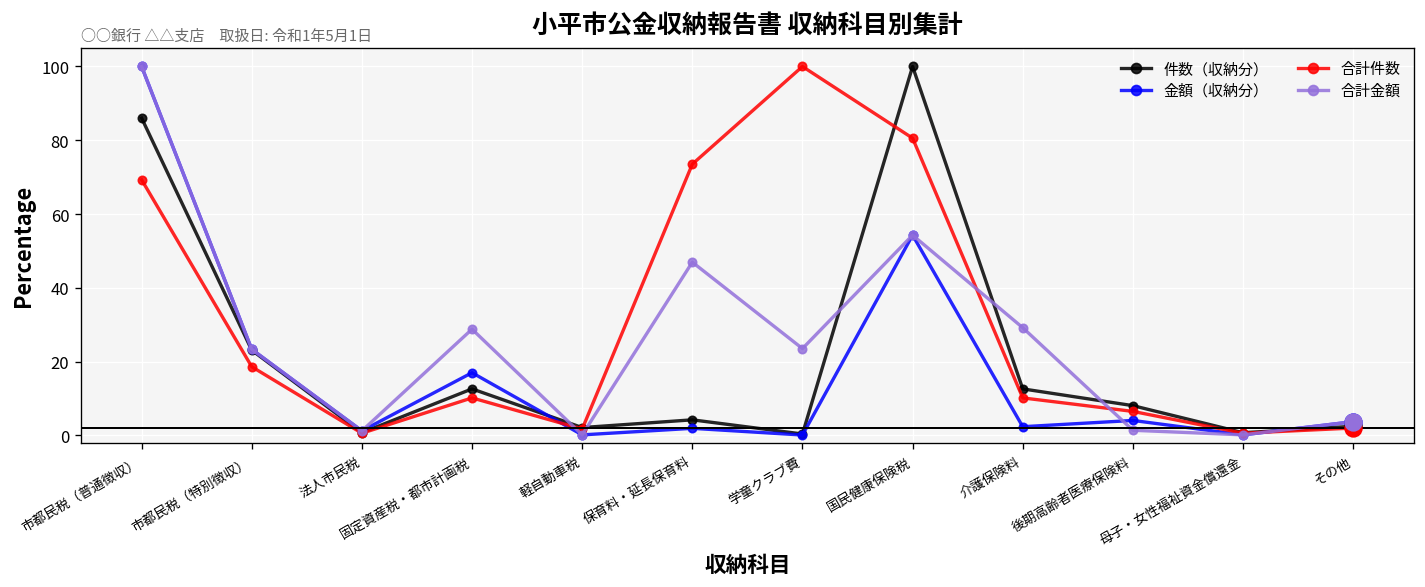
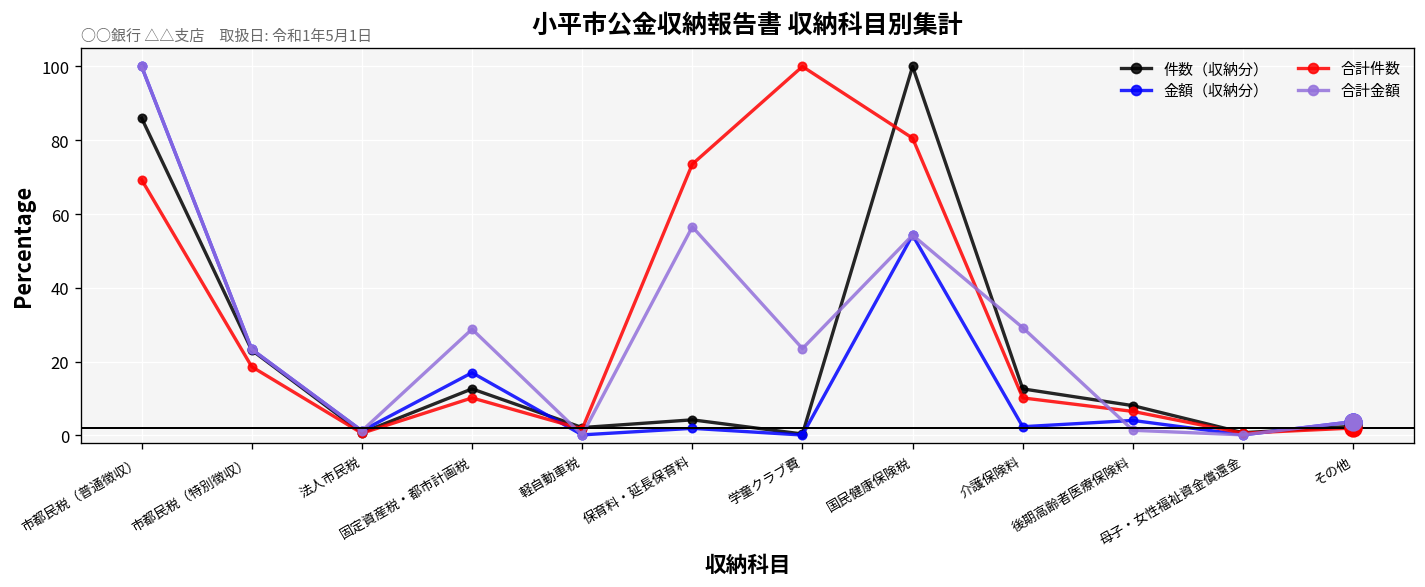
  {
    "合計金額": {
      "固定資産税・都市計画税": 29,
-     "保育料・延長保育料": 47,
+     "保育料・延長保育料": 57,
      "学童クラブ費": 24,
      "介護保険料": 29,
      "後期高齢者医療保険料": 1
    }
  }
